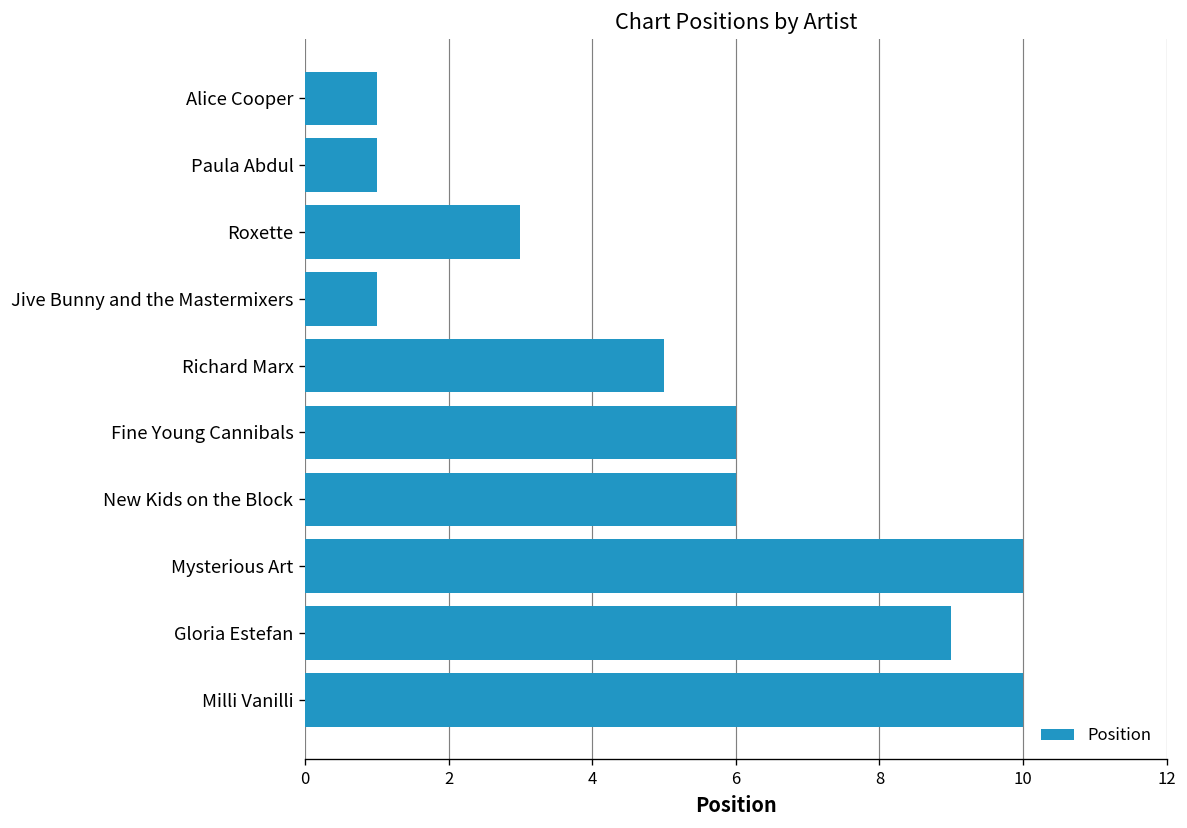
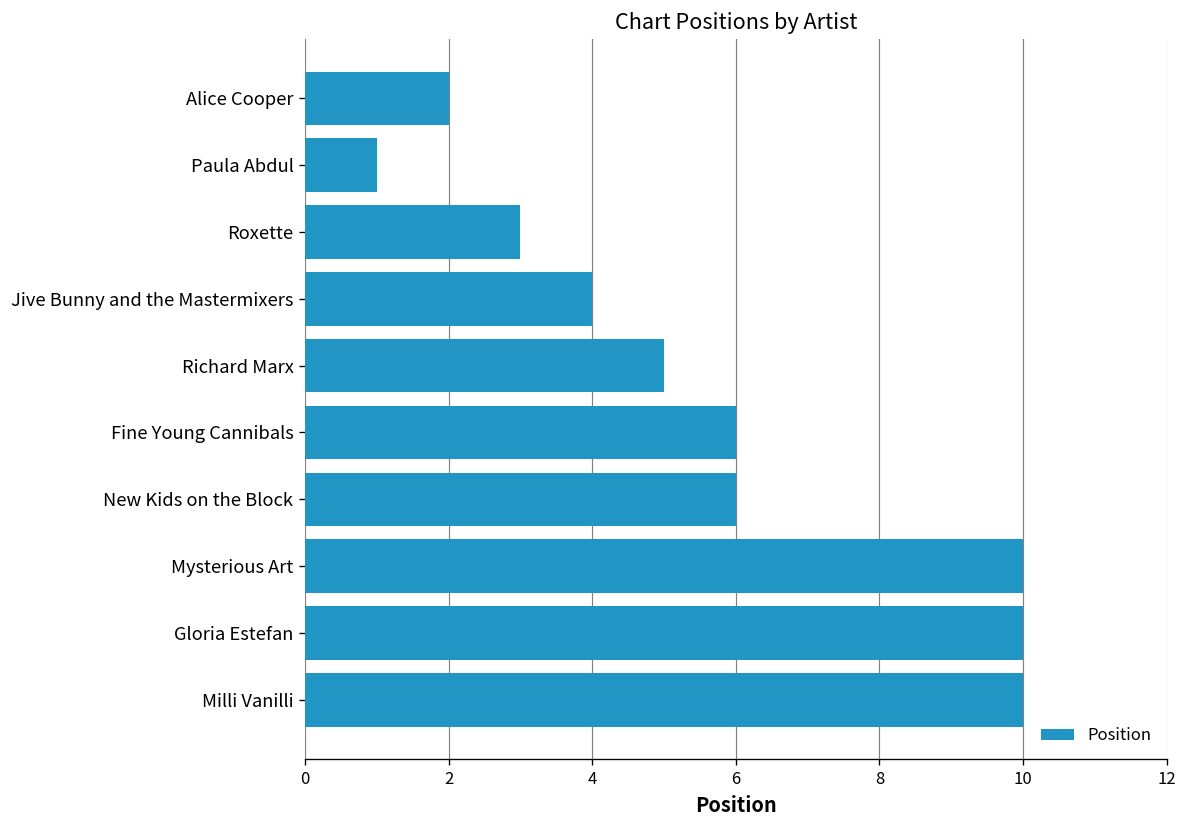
  {
-   "Alice Cooper": 1,
+   "Alice Cooper": 2,
    "Paula Abdul": 1,
    "Roxette": 3,
-   "Jive Bunny and the Mastermixers": 1,
+   "Jive Bunny and the Mastermixers": 4,
    "Richard Marx": 5,
    "Fine Young Cannibals": 6,
    "New Kids on the Block": 6,
    "Mysterious Art": 10,
-   "Gloria Estefan": 9,
+   "Gloria Estefan": 10,
    "Milli Vanilli": 10
  }
